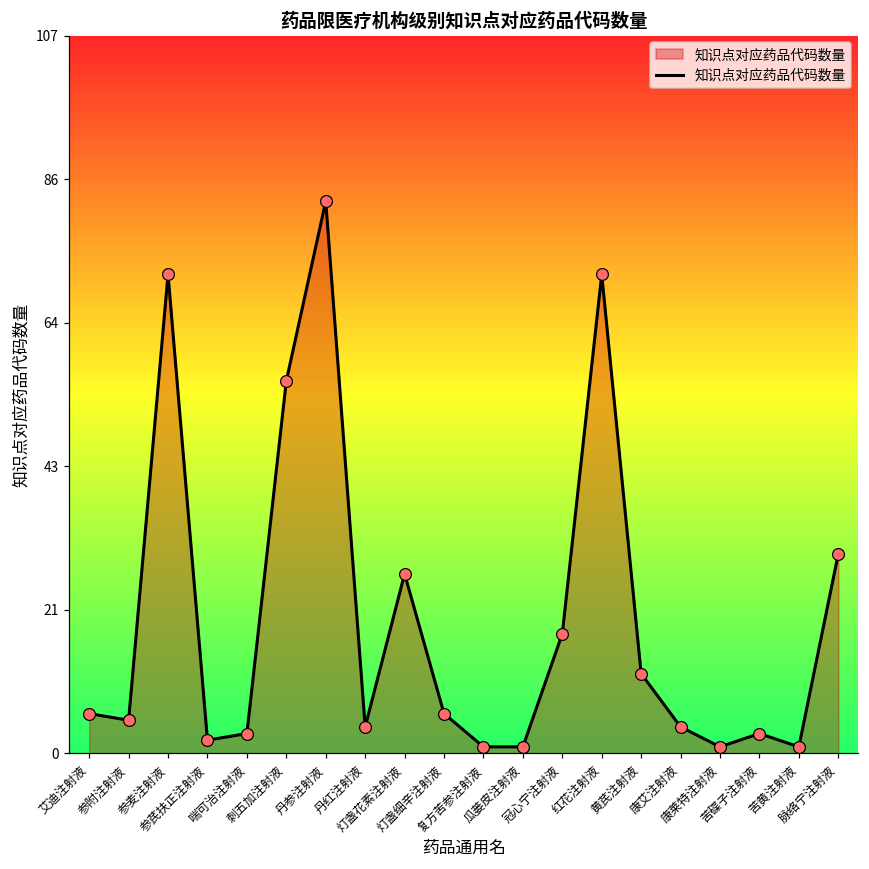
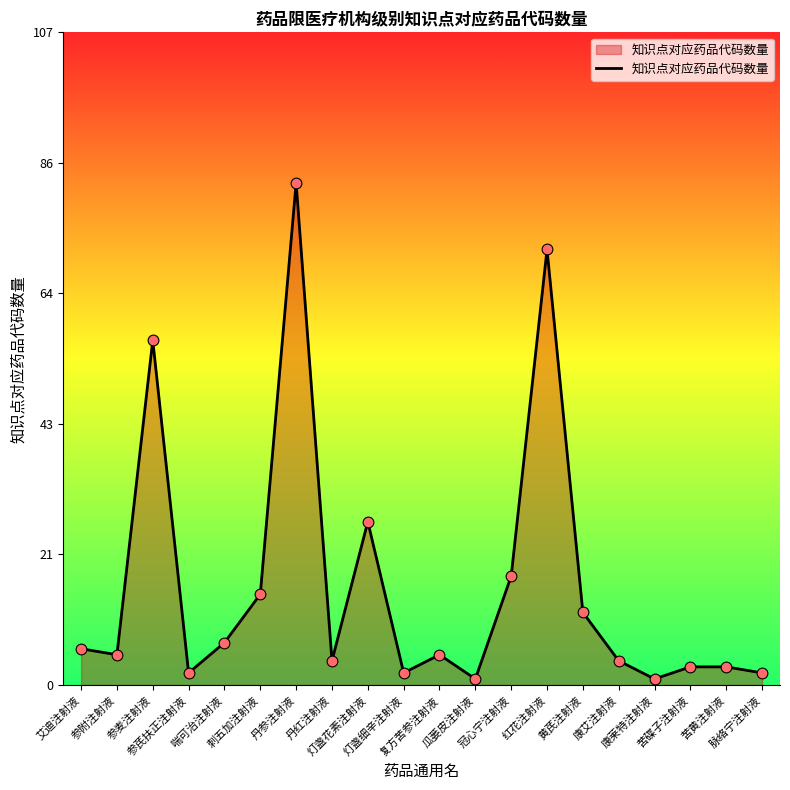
  {
    "艾迪注射液": 6,
    "参附注射液": 5,
-   "参麦注射液": 72,
+   "参麦注射液": 57,
    "参芪扶正注射液": 2,
-   "喘可治注射液": 3,
-   "刺五加注射液": 56,
+   "喘可治注射液": 7,
+   "刺五加注射液": 15,
    "丹参注射液": 83,
    "丹红注射液": 4,
    "灯盏花素注射液": 27,
-   "灯盏细辛注射液": 6,
-   "复方苦参注射液": 1,
+   "灯盏细辛注射液": 2,
+   "复方苦参注射液": 5,
    "瓜蒌皮注射液": 1,
    "冠心宁注射液": 18,
    "红花注射液": 72,
    "黄芪注射液": 12,
    "康艾注射液": 4,
    "康莱特注射液": 1,
    "苦碟子注射液": 3,
-   "苦黄注射液": 1,
-   "脉络宁注射液": 30
+   "苦黄注射液": 3,
+   "脉络宁注射液": 2
  }
